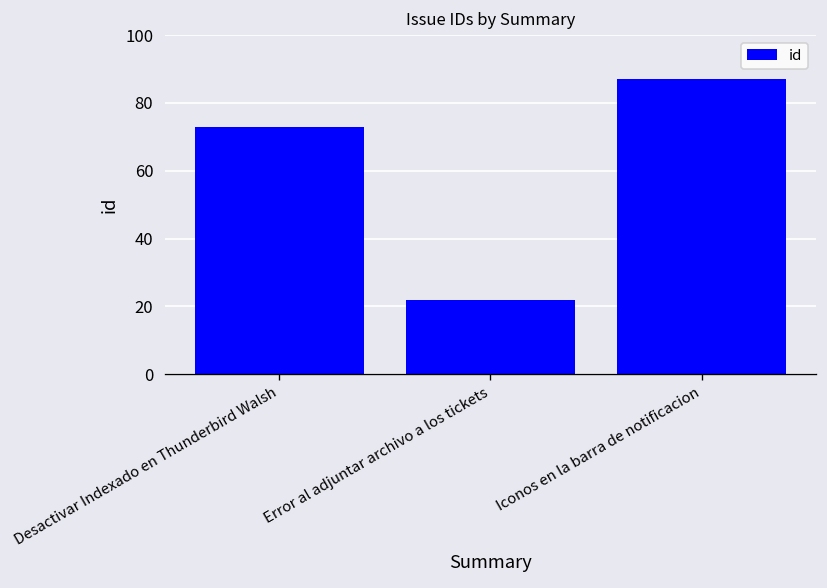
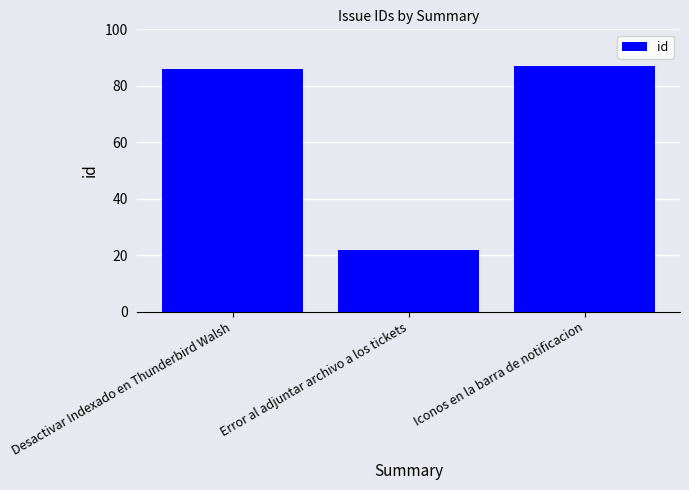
  {
-   "Desactivar Indexado en Thunderbird Walsh": 73,
+   "Desactivar Indexado en Thunderbird Walsh": 86,
    "Error al adjuntar archivo a los tickets": 22,
    "Iconos en la barra de notificacion": 87
  }
